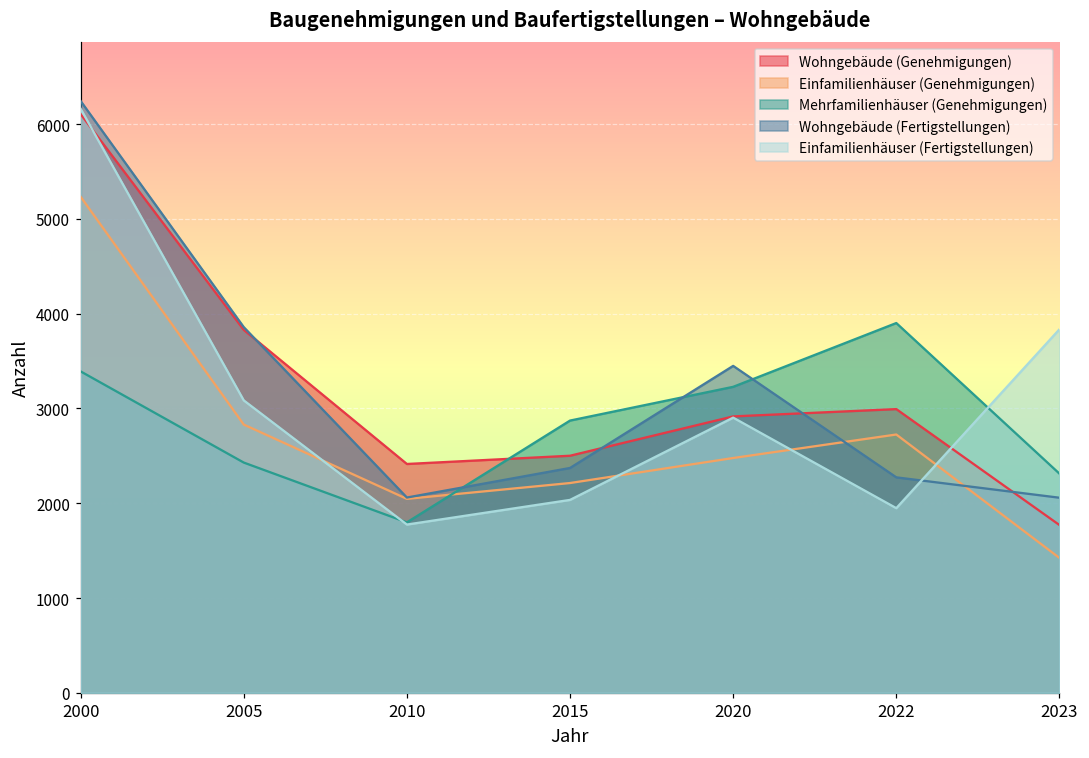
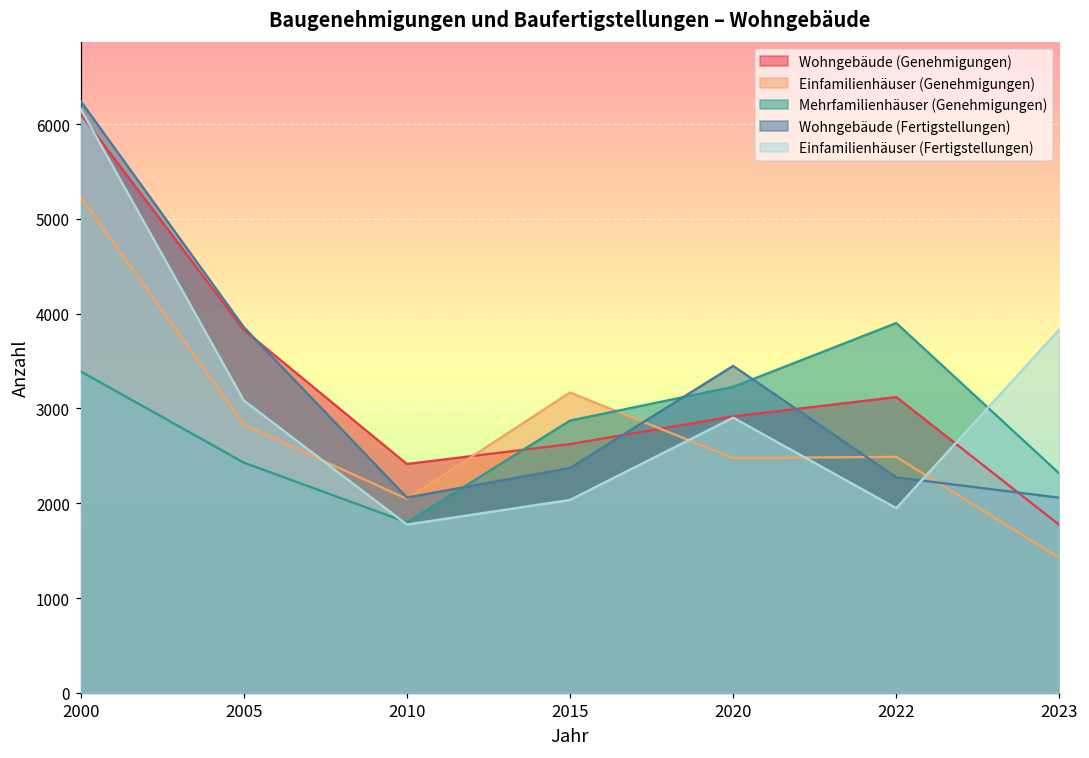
  {
    "Wohngebäude (Genehmigungen)": {
      "2000": 6100,
      "2010": 2400,
-     "2015": 2500,
-     "2022": 3000,
+     "2015": 2600,
+     "2022": 3100,
      "2023": 1800
    },
    "Einfamilienhäuser (Genehmigungen)": {
      "2000": 5200,
      "2005": 2800,
-     "2015": 2200,
+     "2015": 3200,
      "2020": 2500,
-     "2022": 2700,
+     "2022": 2500,
      "2023": 1400
    },
    "Einfamilienhäuser (Fertigstellungen)": {
      "2000": 6200,
      "2005": 3100,
      "2015": 2000,
      "2022": 1900,
      "2023": 3800
    }
  }
